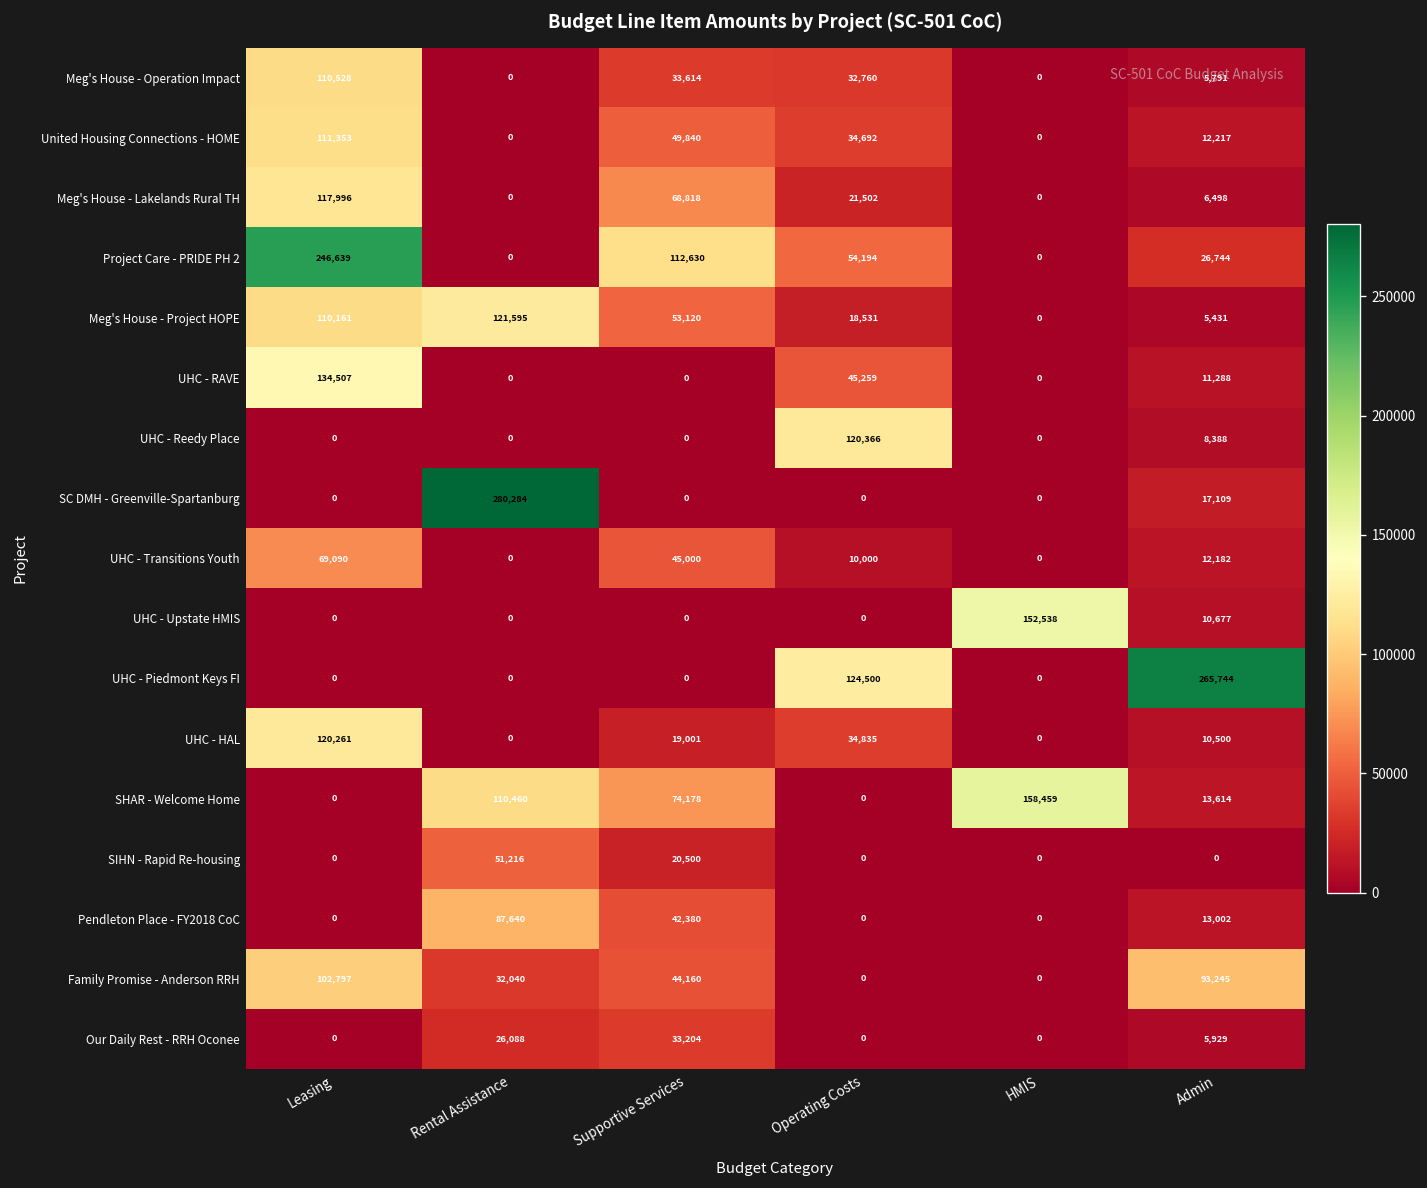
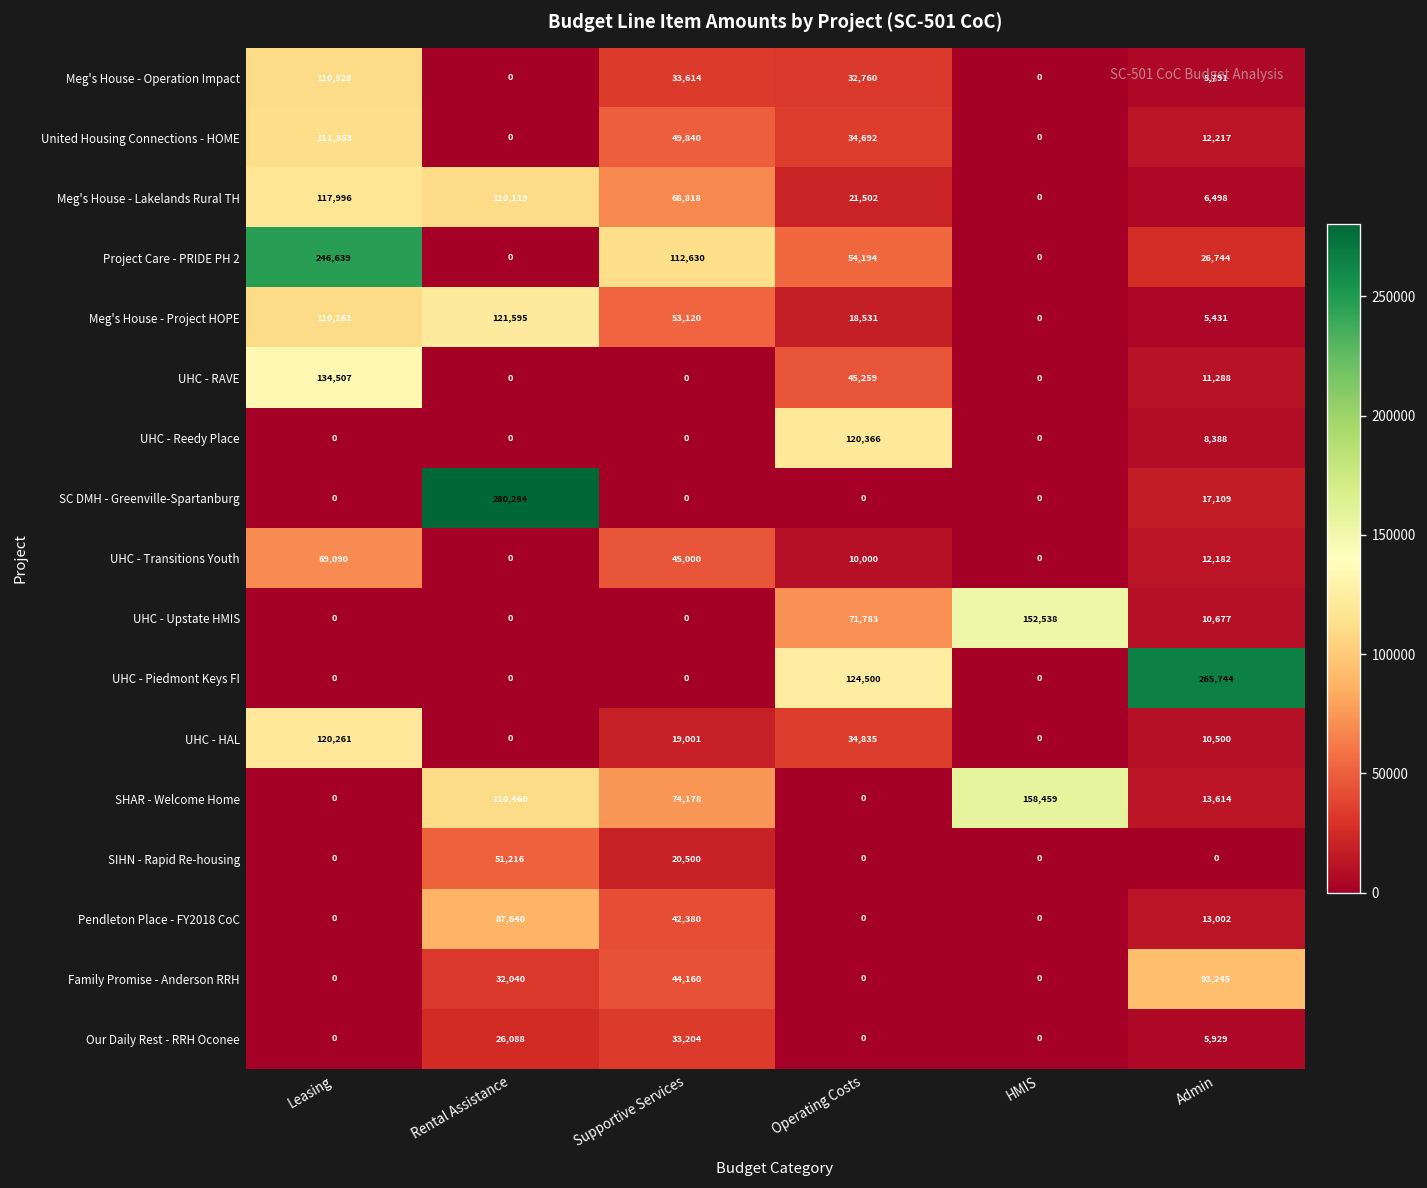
  {
    "Meg's House - Operation Impact": {
      "Leasing": "110,528",
      "Rental Assistance": "0",
      "Supportive Services": "33,614",
      "Operating Costs": "32,760",
      "HMIS": "0"
    },
    "United Housing Connections - HOME": {
      "Leasing": "111,353",
      "Rental Assistance": "0",
      "Supportive Services": "49,840",
      "Operating Costs": "34,692",
      "HMIS": "0",
      "Admin": "12,217"
    },
    "Meg's House - Lakelands Rural TH": {
      "Leasing": "117,996",
-     "Rental Assistance": "0",
+     "Rental Assistance": "110,119",
      "Supportive Services": "68,818",
      "Operating Costs": "21,502",
      "HMIS": "0",
      "Admin": "6,498"
    },
    "Project Care - PRIDE PH 2": {
      "Leasing": "246,639",
      "Rental Assistance": "0",
      "Supportive Services": "112,630",
      "Operating Costs": "54,194",
      "HMIS": "0",
      "Admin": "26,744"
    },
    "Meg's House - Project HOPE": {
      "Leasing": "110,161",
      "Rental Assistance": "121,595",
      "Supportive Services": "53,120",
      "Operating Costs": "18,531",
      "HMIS": "0",
      "Admin": "5,431"
    },
    "UHC - RAVE": {
      "Leasing": "134,507",
      "Rental Assistance": "0",
      "Supportive Services": "0",
      "Operating Costs": "45,259",
      "HMIS": "0",
      "Admin": "11,288"
    },
    "UHC - Reedy Place": {
      "Leasing": "0",
      "Rental Assistance": "0",
      "Supportive Services": "0",
      "Operating Costs": "120,366",
      "HMIS": "0",
      "Admin": "8,388"
    },
    "SC DMH - Greenville-Spartanburg": {
      "Leasing": "0",
      "Rental Assistance": "280,284",
      "Supportive Services": "0",
      "Operating Costs": "0",
      "HMIS": "0",
      "Admin": "17,109"
    },
    "UHC - Transitions Youth": {
      "Leasing": "69,090",
      "Rental Assistance": "0",
      "Supportive Services": "45,000",
      "Operating Costs": "10,000",
      "HMIS": "0",
      "Admin": "12,182"
    },
    "UHC - Upstate HMIS": {
      "Leasing": "0",
      "Rental Assistance": "0",
      "Supportive Services": "0",
-     "Operating Costs": "0",
+     "Operating Costs": "71,783",
      "HMIS": "152,538",
      "Admin": "10,677"
    },
    "UHC - Piedmont Keys FI": {
      "Leasing": "0",
      "Rental Assistance": "0",
      "Supportive Services": "0",
      "Operating Costs": "124,500",
      "HMIS": "0",
      "Admin": "265,744"
    },
    "UHC - HAL": {
      "Leasing": "120,261",
      "Rental Assistance": "0",
      "Supportive Services": "19,001",
      "Operating Costs": "34,835",
      "HMIS": "0",
      "Admin": "10,500"
    },
    "SHAR - Welcome Home": {
      "Leasing": "0",
      "Rental Assistance": "110,460",
      "Supportive Services": "74,178",
      "Operating Costs": "0",
      "HMIS": "158,459",
      "Admin": "13,614"
    },
    "SIHN - Rapid Re-housing": {
      "Leasing": "0",
      "Rental Assistance": "51,216",
      "Supportive Services": "20,500",
      "Operating Costs": "0",
      "HMIS": "0",
      "Admin": "0"
    },
    "Pendleton Place - FY2018 CoC": {
      "Leasing": "0",
      "Rental Assistance": "87,640",
      "Supportive Services": "42,380",
      "Operating Costs": "0",
      "HMIS": "0",
      "Admin": "13,002"
    },
    "Family Promise - Anderson RRH": {
-     "Leasing": "102,797",
+     "Leasing": "0",
      "Rental Assistance": "32,040",
      "Supportive Services": "44,160",
      "Operating Costs": "0",
      "HMIS": "0",
      "Admin": "93,245"
    },
    "Our Daily Rest - RRH Oconee": {
      "Leasing": "0",
      "Rental Assistance": "26,088",
      "Supportive Services": "33,204",
      "Operating Costs": "0",
      "HMIS": "0",
      "Admin": "5,929"
    }
  }
